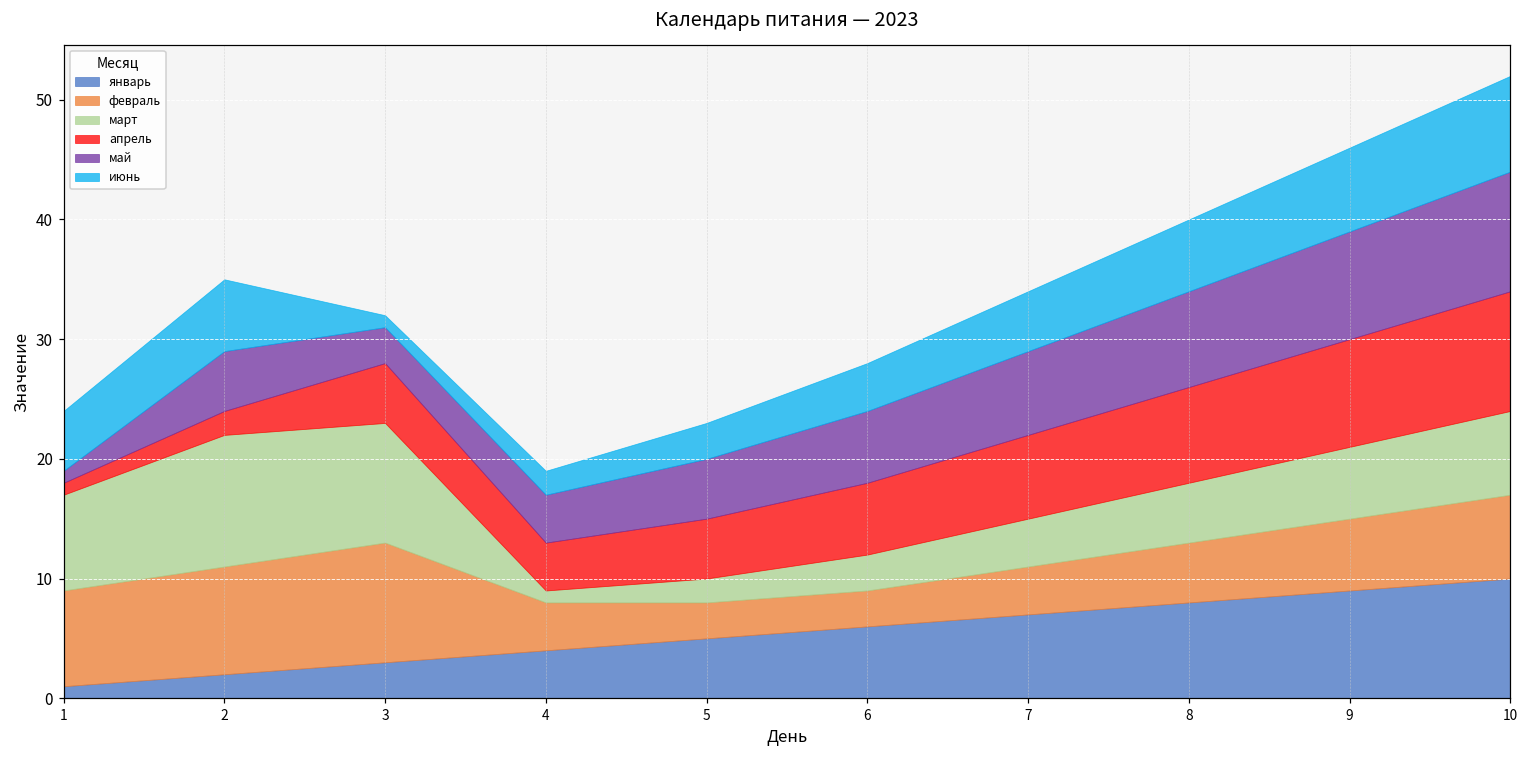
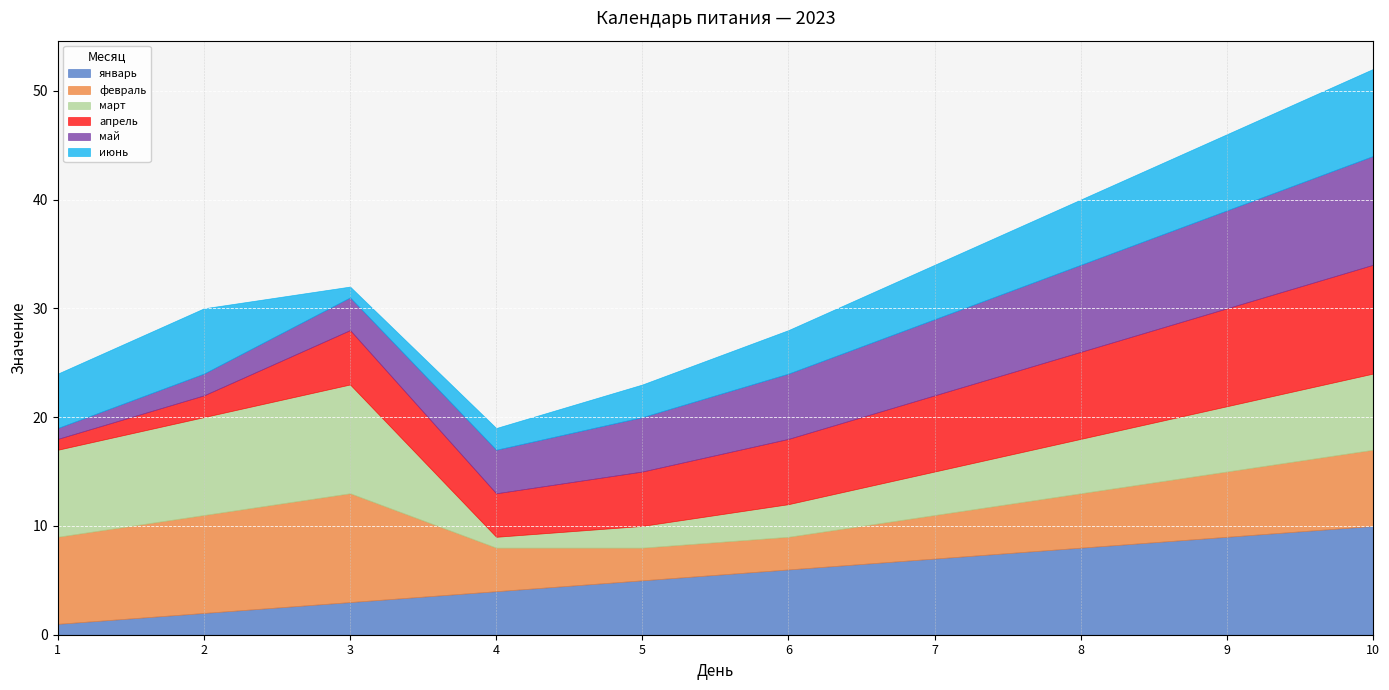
  {
    "январь": {
      "1": 1,
      "2": 2,
      "3": 3,
      "4": 4,
      "5": 5,
      "6": 6,
      "7": 7,
      "8": 8,
      "9": 9,
      "10": 10
    },
    "февраль": {
      "1": 8,
      "2": 9,
      "3": 10,
      "4": 4,
      "5": 3,
      "6": 3,
      "7": 4,
      "8": 5,
      "9": 6,
      "10": 7
    },
    "март": {
      "1": 8,
-     "2": 11,
+     "2": 9,
      "3": 10,
      "4": 1,
      "5": 2,
      "6": 3,
      "7": 4,
      "8": 5,
      "9": 6,
      "10": 7
    },
    "апрель": {
      "1": 1,
      "2": 2,
      "3": 5,
      "4": 4,
      "5": 5,
      "6": 6,
      "7": 7,
      "8": 8,
      "9": 9,
      "10": 10
    },
    "май": {
      "1": 1,
-     "2": 5,
+     "2": 2,
      "3": 3,
      "4": 4,
      "5": 5,
      "6": 6,
      "7": 7,
      "8": 8,
      "9": 9,
      "10": 10
    },
    "июнь": {
      "1": 5,
      "2": 6,
      "3": 1,
      "4": 2,
      "5": 3,
      "6": 4,
      "7": 5,
      "8": 6,
      "9": 7,
      "10": 8
    }
  }
